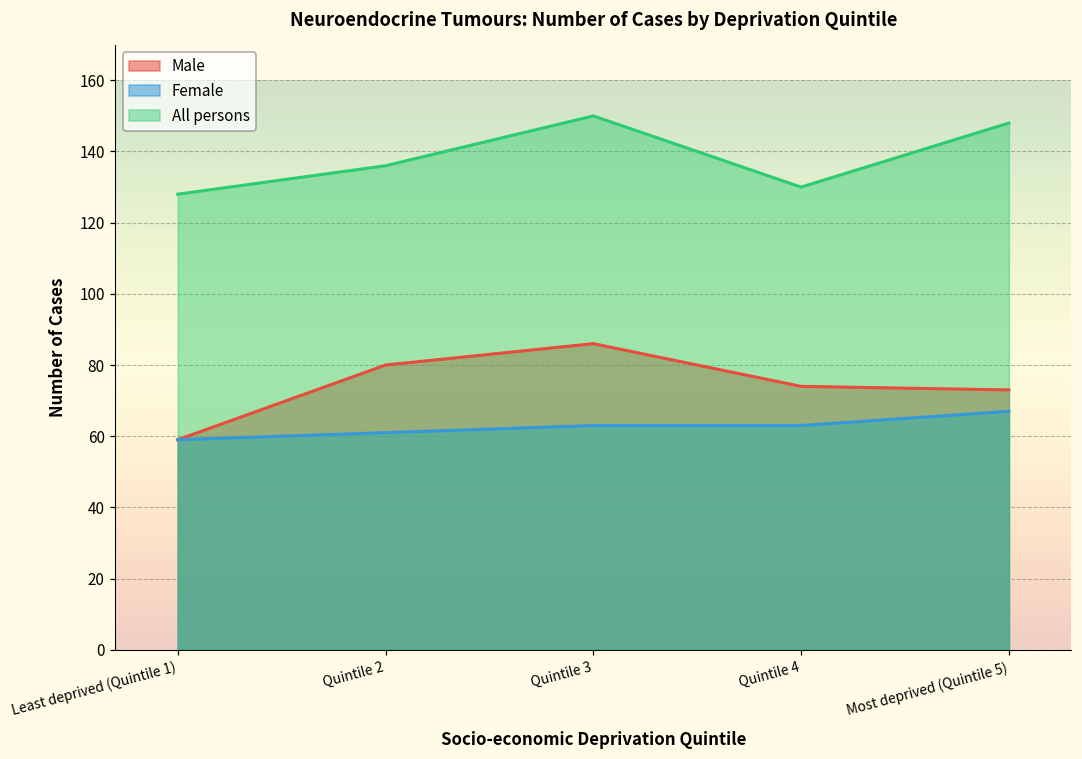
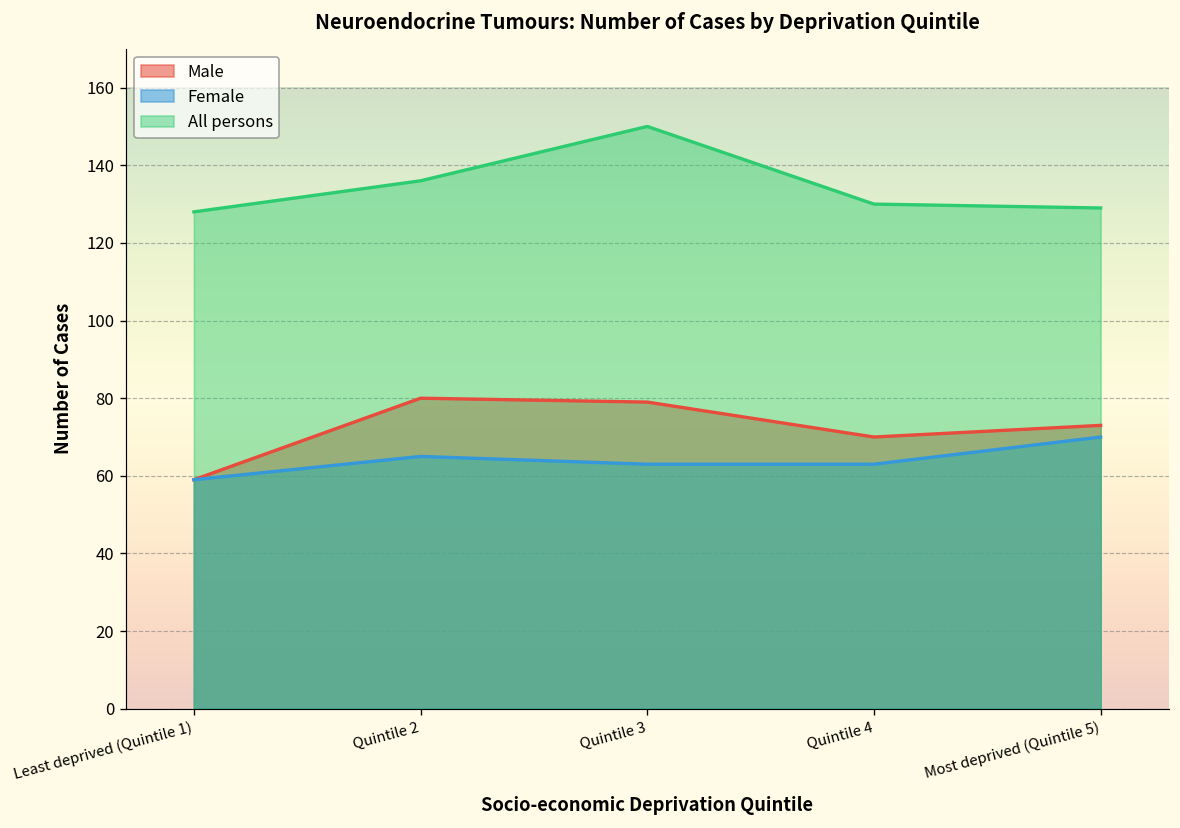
  {
    "Male": {
      "Quintile 2": 80,
-     "Quintile 3": 86,
-     "Quintile 4": 74,
+     "Quintile 3": 79,
+     "Quintile 4": 70,
      "Most deprived (Quintile 5)": 73
    },
    "Female": {
-     "Quintile 2": 61,
+     "Quintile 2": 65,
      "Quintile 3": 63,
      "Quintile 4": 63,
-     "Most deprived (Quintile 5)": 67
+     "Most deprived (Quintile 5)": 70
    },
    "All persons": {
      "Least deprived (Quintile 1)": 128,
      "Quintile 2": 136,
      "Quintile 3": 150,
      "Quintile 4": 130,
-     "Most deprived (Quintile 5)": 148
+     "Most deprived (Quintile 5)": 129
    }
  }
